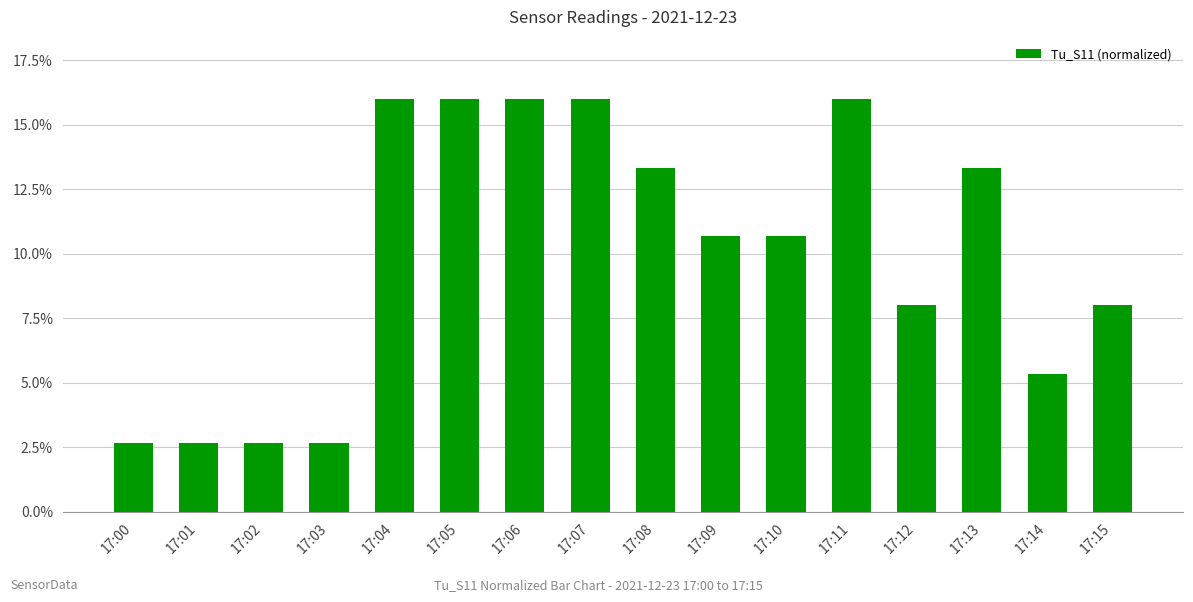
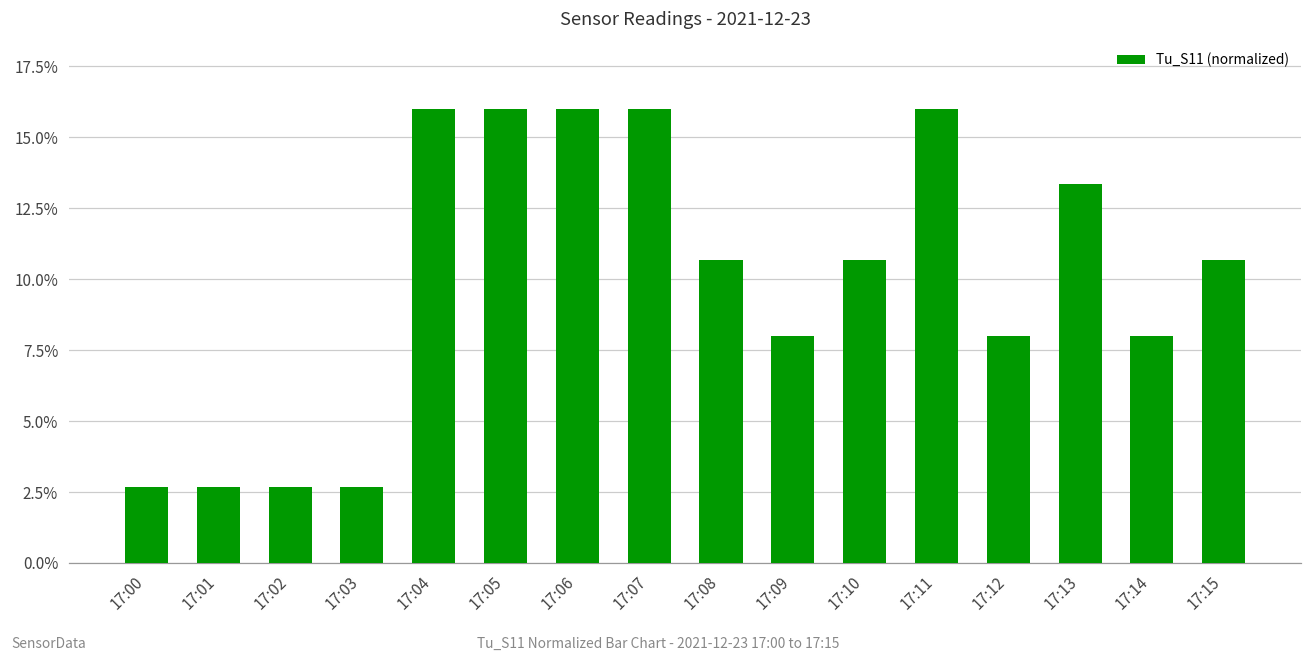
  {
    "17:00": "2.7%",
    "17:01": "2.7%",
    "17:02": "2.7%",
    "17:03": "2.7%",
    "17:04": "16.0%",
    "17:05": "16.0%",
    "17:06": "16.0%",
    "17:07": "16.0%",
-   "17:08": "13.3%",
-   "17:09": "10.7%",
+   "17:08": "10.7%",
+   "17:09": "8.0%",
    "17:10": "10.7%",
    "17:11": "16.0%",
    "17:12": "8.0%",
    "17:13": "13.3%",
-   "17:14": "5.3%",
-   "17:15": "8.0%"
+   "17:14": "8.0%",
+   "17:15": "10.7%"
  }
